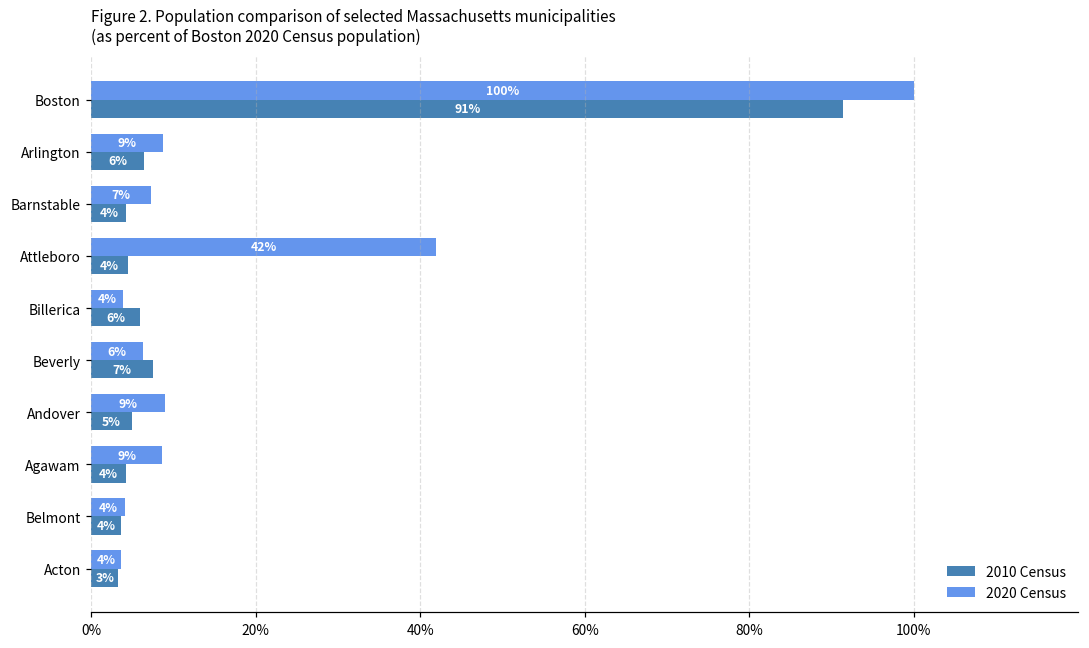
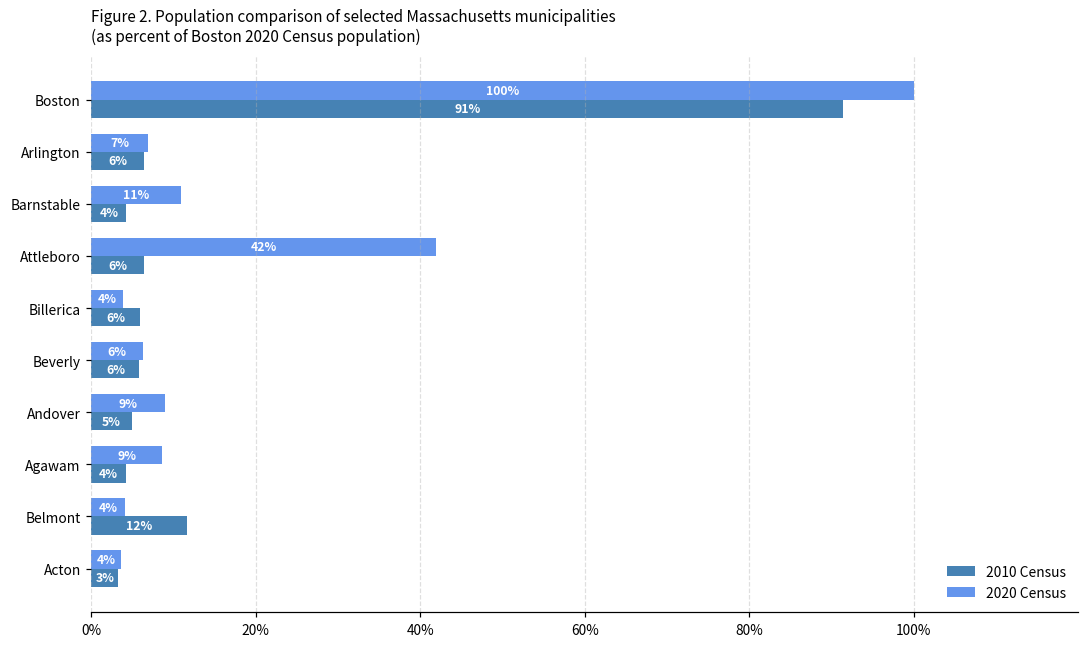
  {
    "2010 Census": {
      "Boston": "91%",
      "Arlington": "6%",
      "Barnstable": "4%",
-     "Attleboro": "4%",
+     "Attleboro": "6%",
      "Billerica": "6%",
-     "Beverly": "7%",
+     "Beverly": "6%",
      "Andover": "5%",
      "Agawam": "4%",
-     "Belmont": "4%",
+     "Belmont": "12%",
      "Acton": "3%"
    },
    "2020 Census": {
      "Boston": "100%",
-     "Arlington": "9%",
-     "Barnstable": "7%",
+     "Arlington": "7%",
+     "Barnstable": "11%",
      "Attleboro": "42%",
      "Billerica": "4%",
      "Beverly": "6%",
      "Andover": "9%",
      "Agawam": "9%",
      "Belmont": "4%",
      "Acton": "4%"
    }
  }
